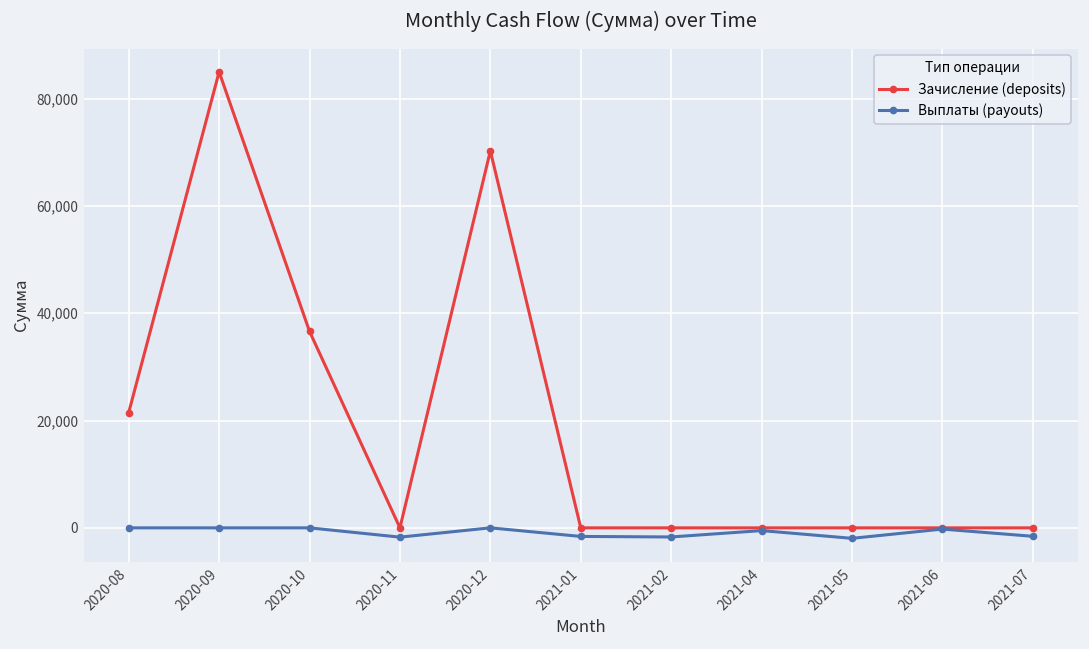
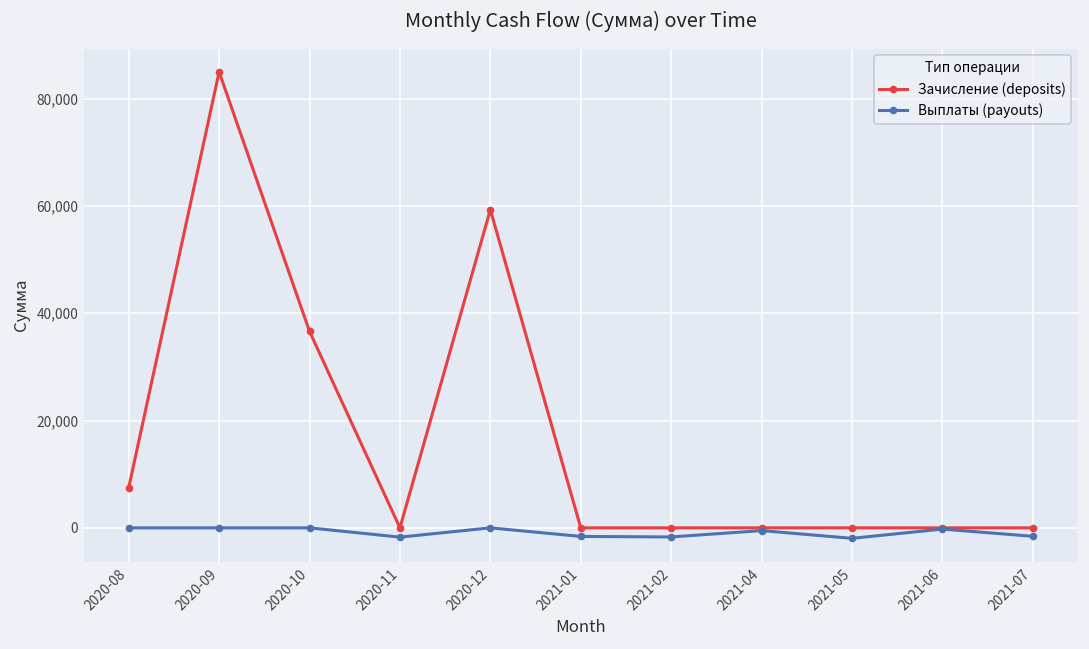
  {
    "Зачисление (deposits)": {
-     "2020-08": "22,000",
+     "2020-08": "7,000",
      "2020-09": "85,000",
      "2020-10": "37,000",
      "2020-11": "0",
-     "2020-12": "70,000",
+     "2020-12": "59,000",
      "2021-01": "0",
      "2021-02": "0",
      "2021-05": "0",
      "2021-07": "0"
    },
    "Выплаты (payouts)": {
      "2020-08": "0",
      "2020-09": "0",
      "2020-10": "0",
      "2020-11": "-2,000",
      "2020-12": "0",
      "2021-01": "-2,000",
      "2021-02": "-2,000",
      "2021-05": "-2,000",
      "2021-07": "-2,000"
    }
  }
